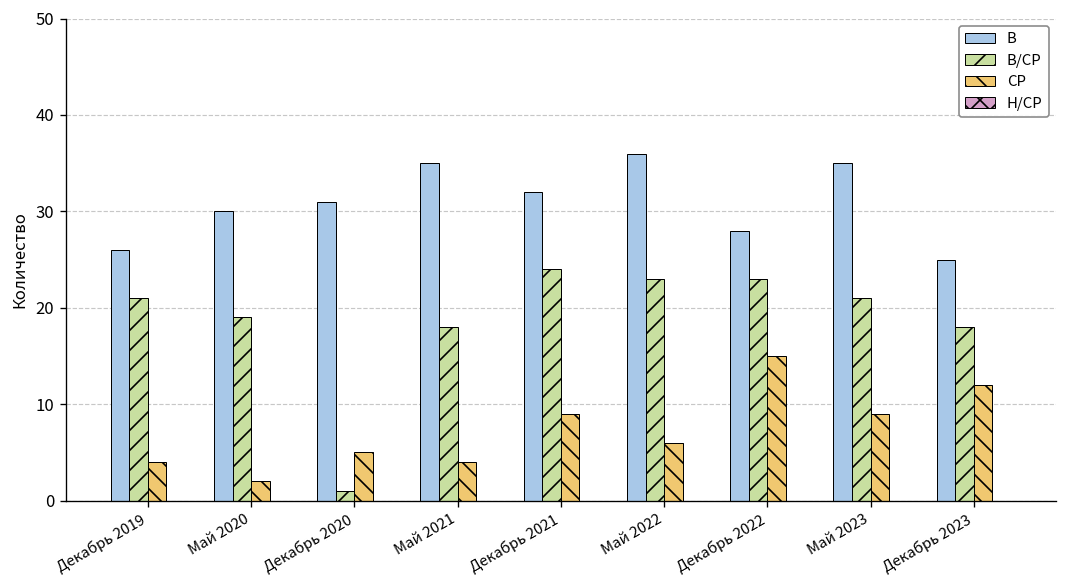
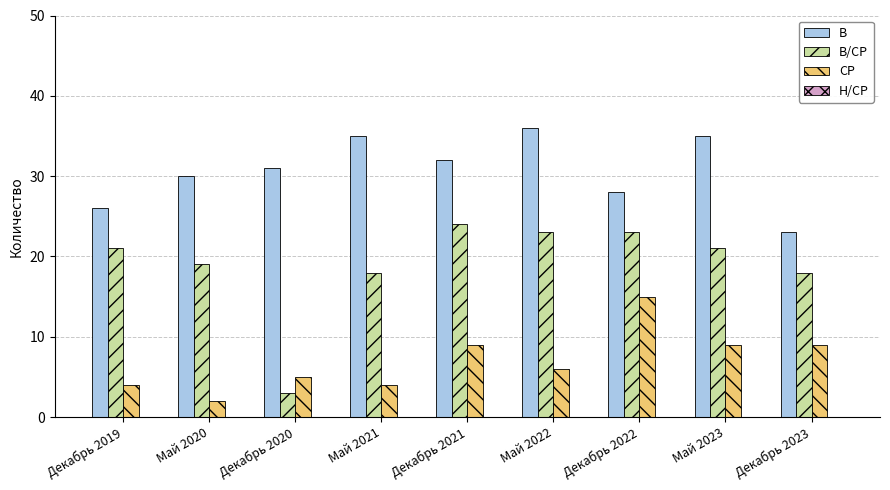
  {
    "В": {
      "Декабрь 2019": 26,
      "Май 2020": 30,
      "Декабрь 2020": 31,
      "Май 2021": 35,
      "Декабрь 2021": 32,
      "Май 2022": 36,
      "Декабрь 2022": 28,
      "Май 2023": 35,
-     "Декабрь 2023": 25
+     "Декабрь 2023": 23
    },
    "В/СР": {
      "Декабрь 2019": 21,
      "Май 2020": 19,
-     "Декабрь 2020": 1,
+     "Декабрь 2020": 3,
      "Май 2021": 18,
      "Декабрь 2021": 24,
      "Май 2022": 23,
      "Декабрь 2022": 23,
      "Май 2023": 21,
      "Декабрь 2023": 18
    },
    "СР": {
      "Декабрь 2019": 4,
      "Май 2020": 2,
      "Декабрь 2020": 5,
      "Май 2021": 4,
      "Декабрь 2021": 9,
      "Май 2022": 6,
      "Декабрь 2022": 15,
      "Май 2023": 9,
-     "Декабрь 2023": 12
+     "Декабрь 2023": 9
    },
    "Н/СР": {
      "Декабрь 2019": 0,
      "Май 2020": 0,
      "Декабрь 2020": 0,
      "Май 2021": 0,
      "Декабрь 2021": 0,
      "Май 2022": 0,
      "Декабрь 2022": 0,
      "Май 2023": 0,
      "Декабрь 2023": 0
    }
  }
